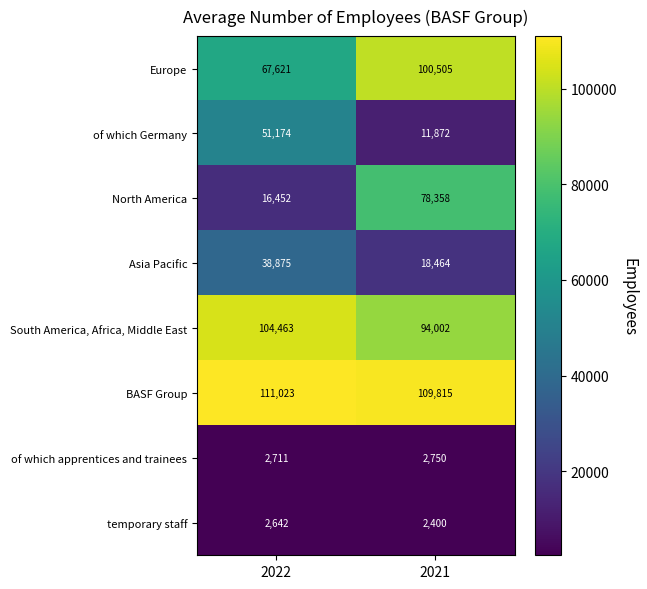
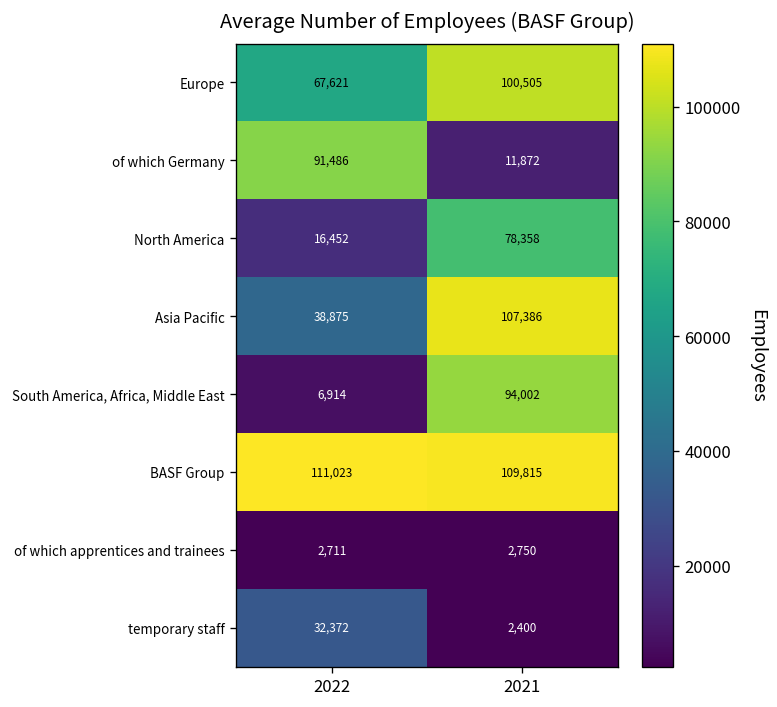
  {
    "Europe": {
      "2022": "67,621",
      "2021": "100,505"
    },
    "of which Germany": {
-     "2022": "51,174",
+     "2022": "91,486",
      "2021": "11,872"
    },
    "North America": {
      "2022": "16,452",
      "2021": "78,358"
    },
    "Asia Pacific": {
      "2022": "38,875",
-     "2021": "18,464"
+     "2021": "107,386"
    },
    "South America, Africa, Middle East": {
-     "2022": "104,463",
+     "2022": "6,914",
      "2021": "94,002"
    },
    "BASF Group": {
      "2022": "111,023",
      "2021": "109,815"
    },
    "of which apprentices and trainees": {
      "2022": "2,711",
      "2021": "2,750"
    },
    "temporary staff": {
-     "2022": "2,642",
+     "2022": "32,372",
      "2021": "2,400"
    }
  }
